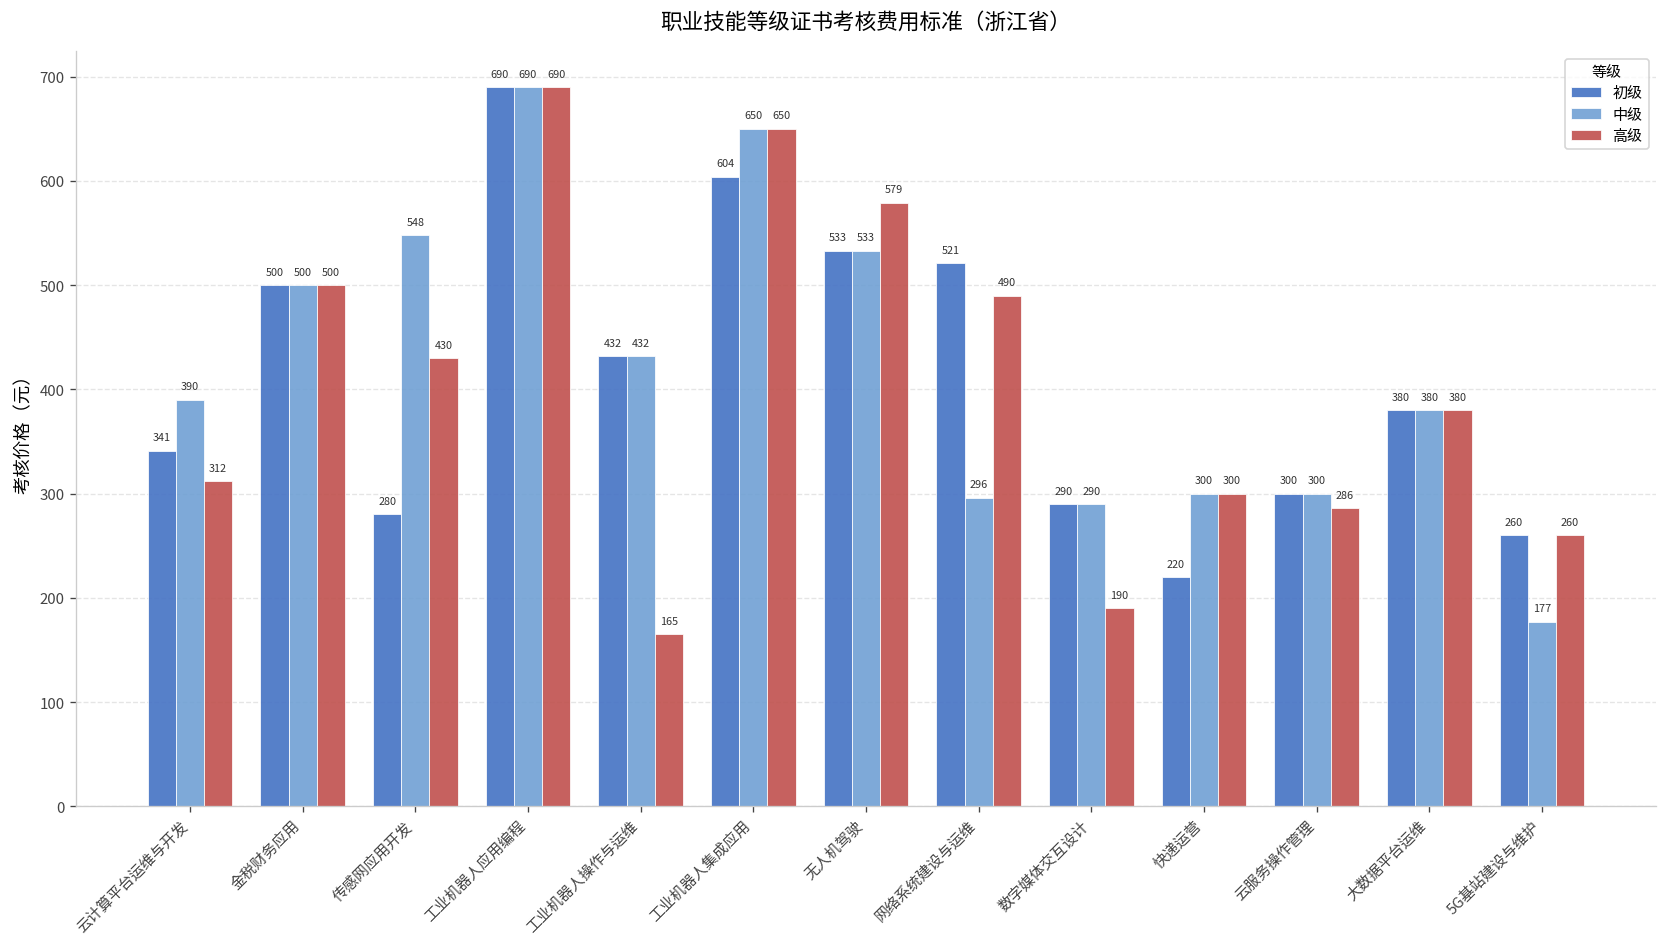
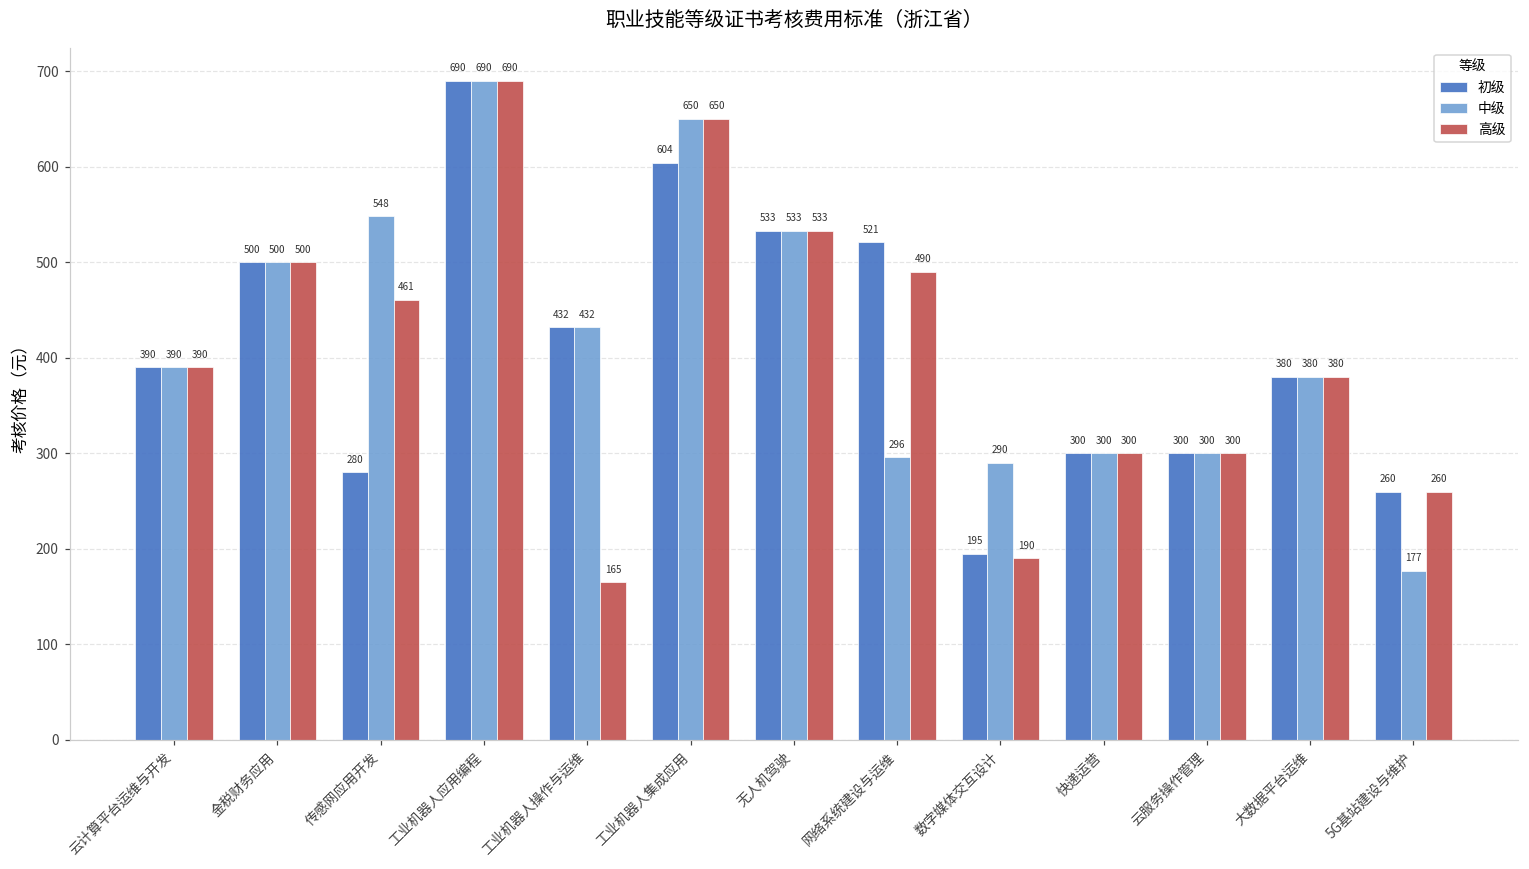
  {
    "初级": {
-     "云计算平台运维与开发": 341,
+     "云计算平台运维与开发": 390,
      "金税财务应用": 500,
      "传感网应用开发": 280,
      "工业机器人应用编程": 690,
      "工业机器人操作与运维": 432,
      "工业机器人集成应用": 604,
      "无人机驾驶": 533,
      "网络系统建设与运维": 521,
-     "数字媒体交互设计": 290,
-     "快递运营": 220,
+     "数字媒体交互设计": 195,
+     "快递运营": 300,
      "云服务操作管理": 300,
      "大数据平台运维": 380,
      "5G基站建设与维护": 260
    },
    "中级": {
      "云计算平台运维与开发": 390,
      "金税财务应用": 500,
      "传感网应用开发": 548,
      "工业机器人应用编程": 690,
      "工业机器人操作与运维": 432,
      "工业机器人集成应用": 650,
      "无人机驾驶": 533,
      "网络系统建设与运维": 296,
      "数字媒体交互设计": 290,
      "快递运营": 300,
      "云服务操作管理": 300,
      "大数据平台运维": 380,
      "5G基站建设与维护": 177
    },
    "高级": {
-     "云计算平台运维与开发": 312,
+     "云计算平台运维与开发": 390,
      "金税财务应用": 500,
-     "传感网应用开发": 430,
+     "传感网应用开发": 461,
      "工业机器人应用编程": 690,
      "工业机器人操作与运维": 165,
      "工业机器人集成应用": 650,
-     "无人机驾驶": 579,
+     "无人机驾驶": 533,
      "网络系统建设与运维": 490,
      "数字媒体交互设计": 190,
      "快递运营": 300,
-     "云服务操作管理": 286,
+     "云服务操作管理": 300,
      "大数据平台运维": 380,
      "5G基站建设与维护": 260
    }
  }
